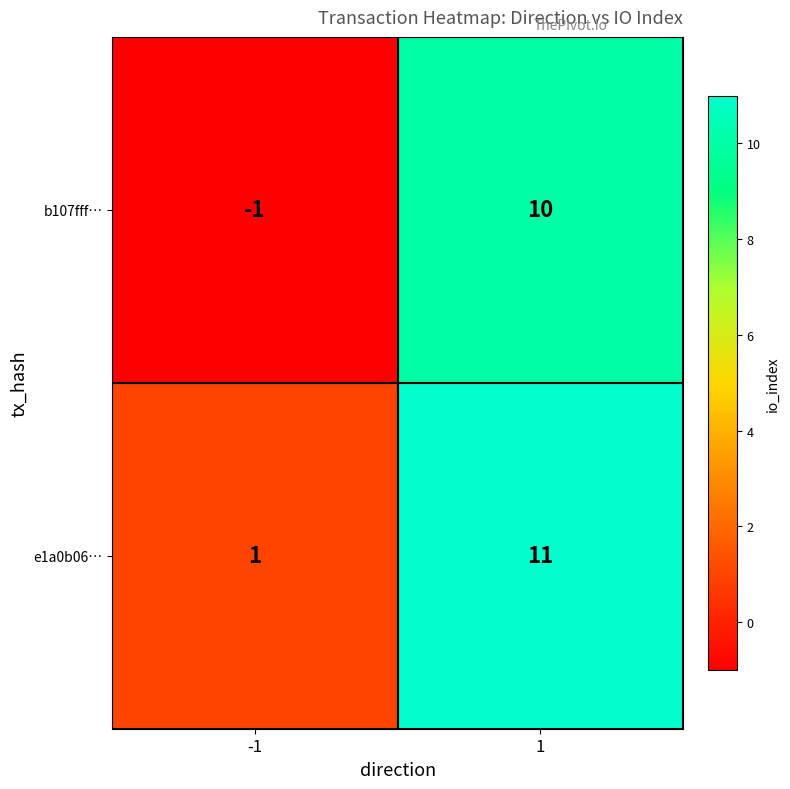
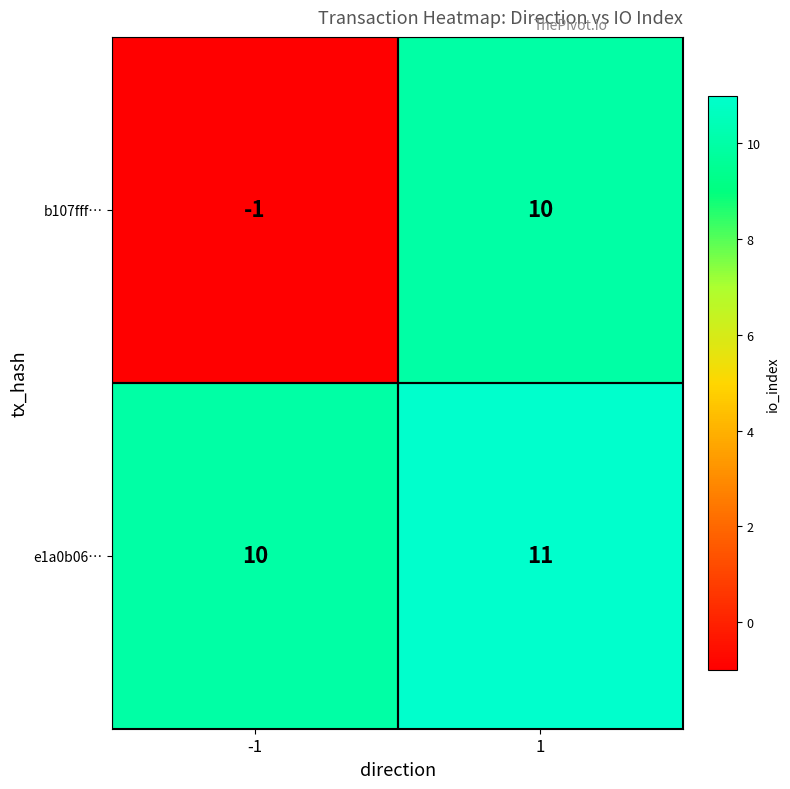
  {
    "b107fff…": {
      "-1": -1,
      "1": 10
    },
    "e1a0b06…": {
-     "-1": 1,
+     "-1": 10,
      "1": 11
    }
  }
